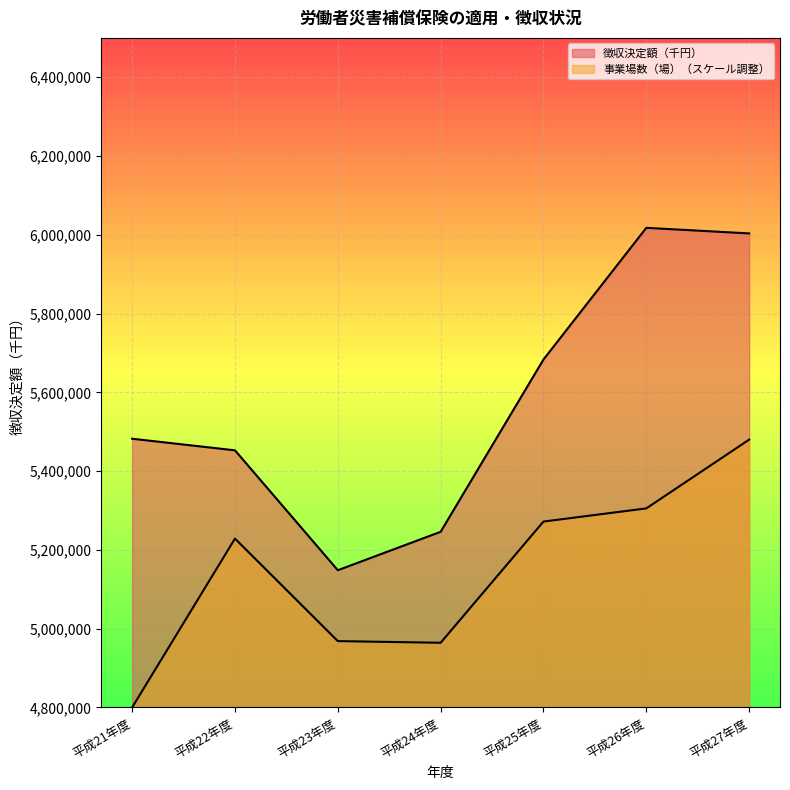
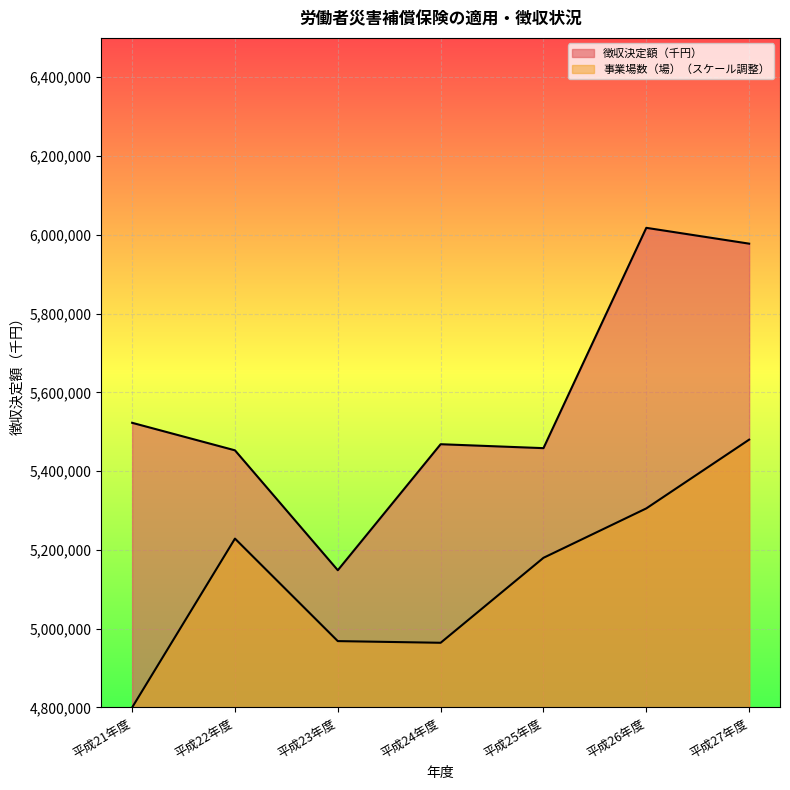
  {
    "徴収決定額（千円）": {
-     "平成21年度": "5,480,000",
+     "平成21年度": "5,520,000",
      "平成22年度": "5,450,000",
      "平成23年度": "5,150,000",
-     "平成24年度": "5,250,000",
-     "平成25年度": "5,680,000",
+     "平成24年度": "5,470,000",
+     "平成25年度": "5,460,000",
      "平成26年度": "6,020,000",
-     "平成27年度": "6,000,000"
+     "平成27年度": "5,980,000"
    },
    "事業場数（場）（スケール調整）": {
      "平成21年度": "4,800,000",
      "平成22年度": "5,230,000",
      "平成23年度": "4,970,000",
      "平成24年度": "4,960,000",
-     "平成25年度": "5,270,000",
+     "平成25年度": "5,180,000",
      "平成26年度": "5,310,000",
      "平成27年度": "5,480,000"
    }
  }
